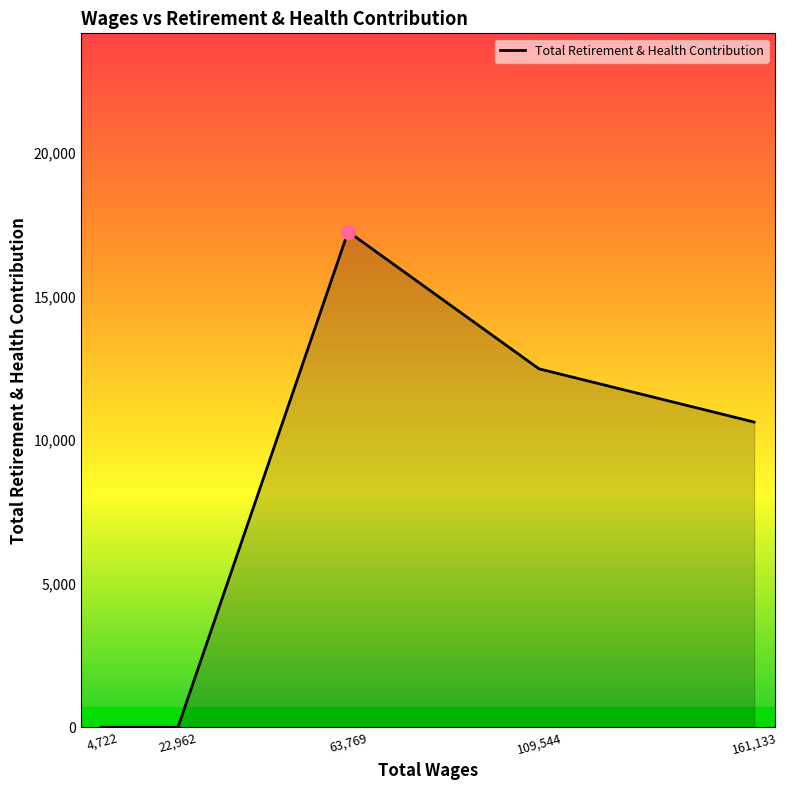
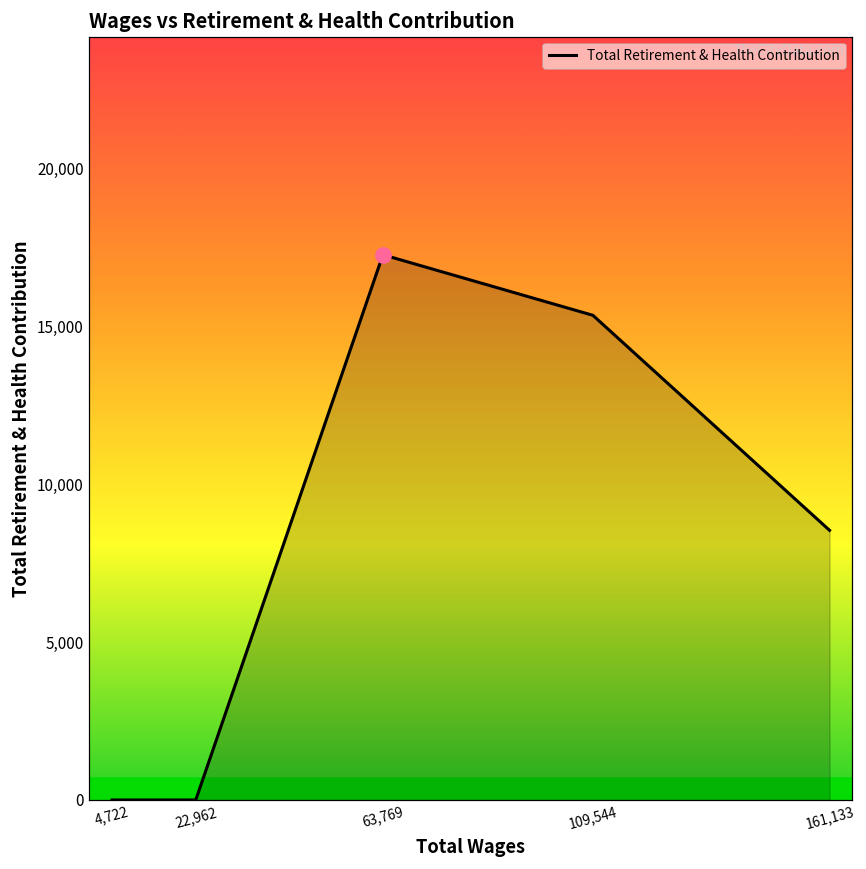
  {
    "Total Retirement & Health Contribution": {
-     "109,544": "12,500",
-     "161,133": "10,600"
+     "109,544": "15,300",
+     "161,133": "8,500"
    }
  }
